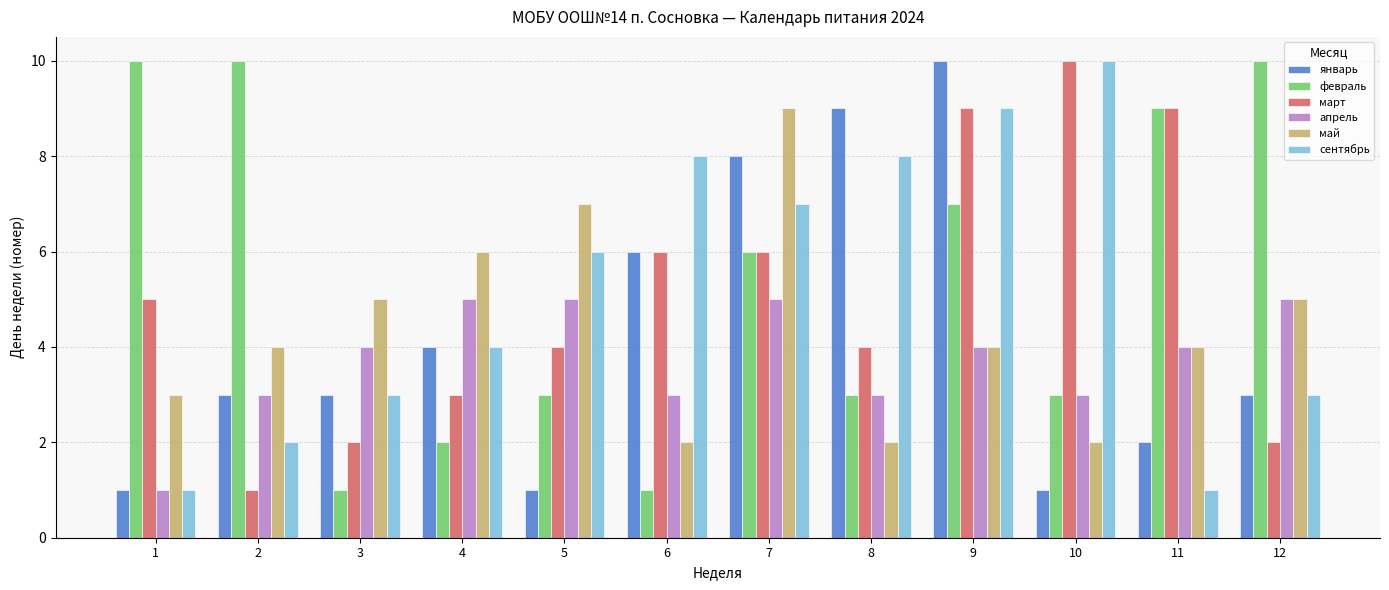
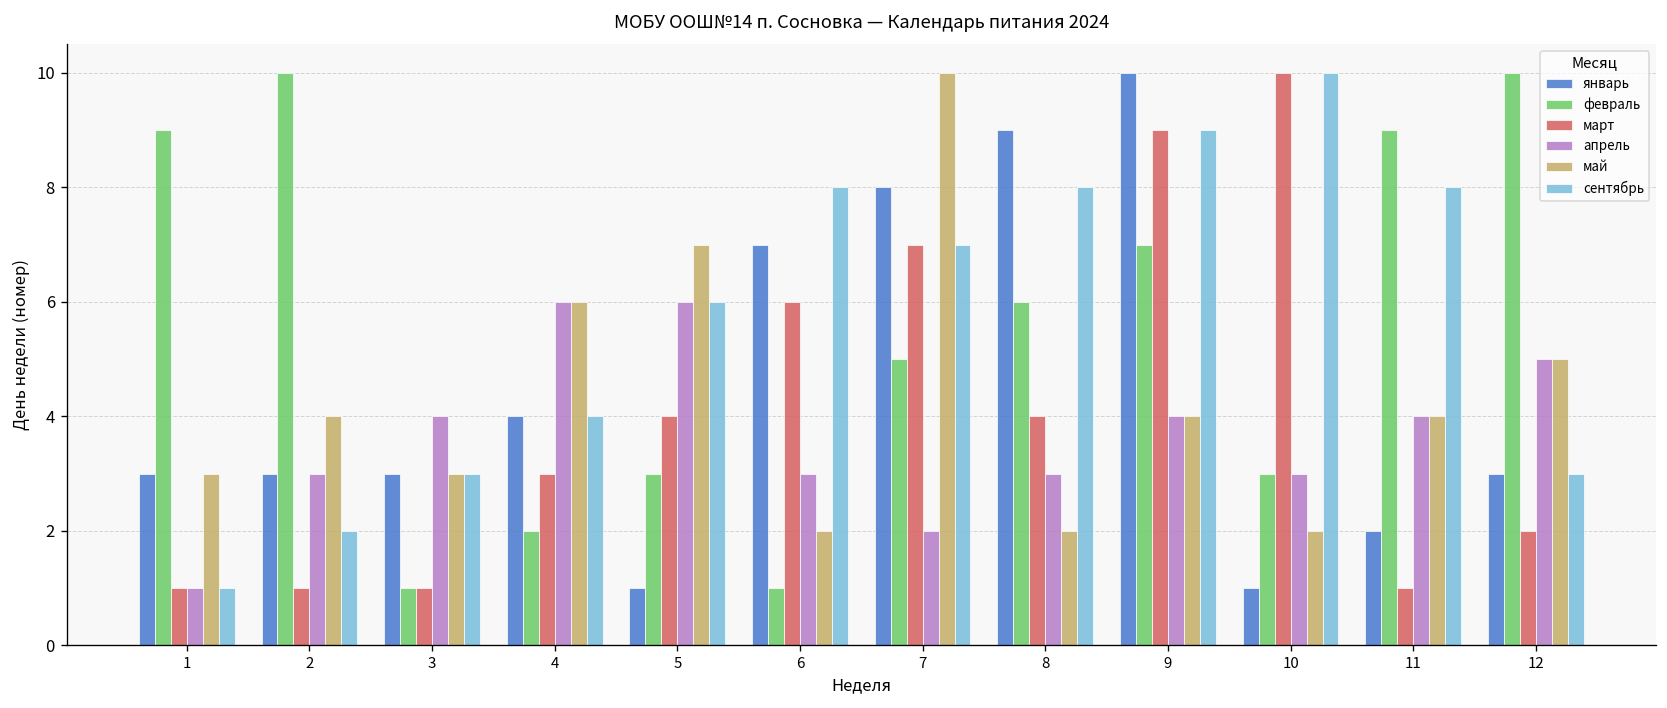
  {
    "январь": {
-     "1": 1,
+     "1": 3,
      "2": 3,
      "3": 3,
      "4": 4,
      "5": 1,
-     "6": 6,
+     "6": 7,
      "7": 8,
      "8": 9,
      "9": 10,
      "10": 1,
      "11": 2,
      "12": 3
    },
    "февраль": {
-     "1": 10,
+     "1": 9,
      "2": 10,
      "3": 1,
      "4": 2,
      "5": 3,
      "6": 1,
-     "7": 6,
-     "8": 3,
+     "7": 5,
+     "8": 6,
      "9": 7,
      "10": 3,
      "11": 9,
      "12": 10
    },
    "март": {
-     "1": 5,
+     "1": 1,
      "2": 1,
-     "3": 2,
+     "3": 1,
      "4": 3,
      "5": 4,
      "6": 6,
-     "7": 6,
+     "7": 7,
      "8": 4,
      "9": 9,
      "10": 10,
-     "11": 9,
+     "11": 1,
      "12": 2
    },
    "апрель": {
      "1": 1,
      "2": 3,
      "3": 4,
-     "4": 5,
-     "5": 5,
+     "4": 6,
+     "5": 6,
      "6": 3,
-     "7": 5,
+     "7": 2,
      "8": 3,
      "9": 4,
      "10": 3,
      "11": 4,
      "12": 5
    },
    "май": {
      "1": 3,
      "2": 4,
-     "3": 5,
+     "3": 3,
      "4": 6,
      "5": 7,
      "6": 2,
-     "7": 9,
+     "7": 10,
      "8": 2,
      "9": 4,
      "10": 2,
      "11": 4,
      "12": 5
    },
    "сентябрь": {
      "1": 1,
      "2": 2,
      "3": 3,
      "4": 4,
      "5": 6,
      "6": 8,
      "7": 7,
      "8": 8,
      "9": 9,
      "10": 10,
-     "11": 1,
+     "11": 8,
      "12": 3
    }
  }
